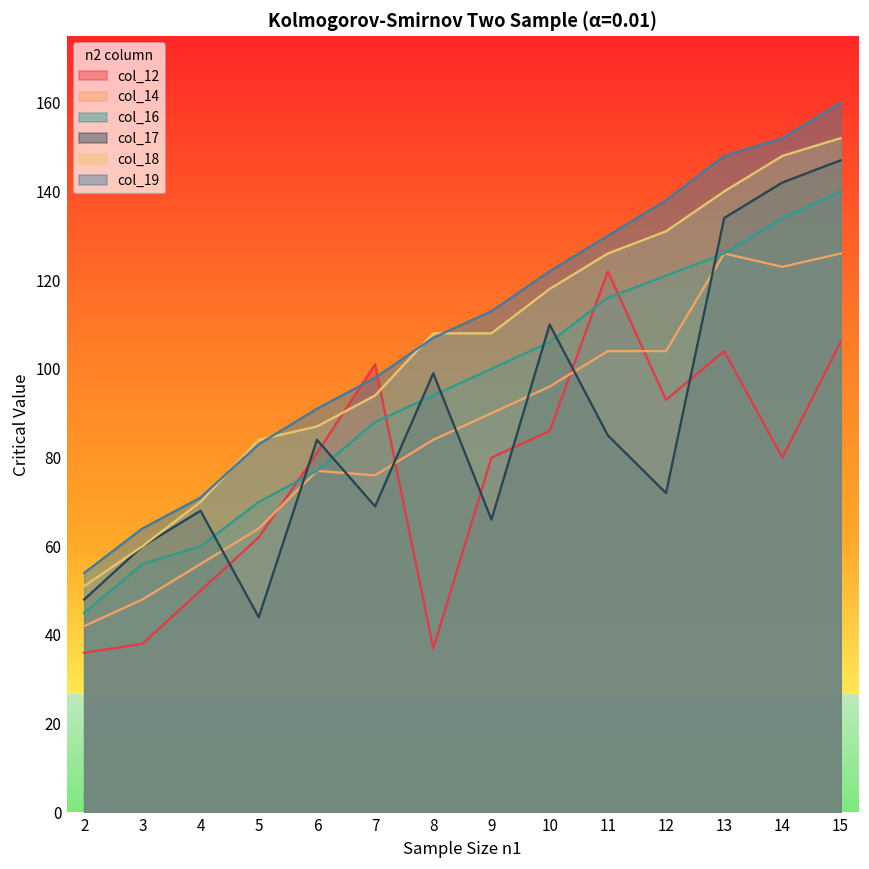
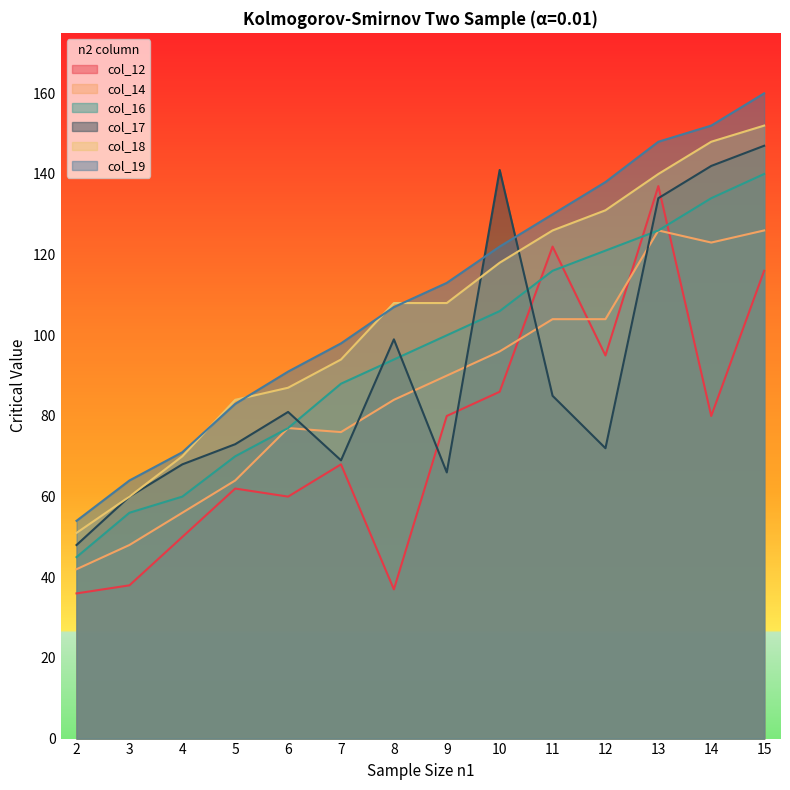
  {
    "col_12": {
      "2": 36,
      "3": 38,
      "4": 50,
      "5": 62,
-     "6": 81,
-     "7": 101,
+     "6": 60,
+     "7": 68,
      "8": 37,
      "9": 80,
      "10": 86,
      "11": 122,
-     "12": 93,
-     "13": 104,
+     "12": 95,
+     "13": 137,
      "14": 80,
-     "15": 106
+     "15": 116
    },
    "col_17": {
      "2": 48,
      "4": 68,
-     "5": 44,
-     "6": 84,
+     "5": 73,
+     "6": 81,
      "7": 69,
      "8": 99,
      "9": 66,
-     "10": 110,
+     "10": 141,
      "11": 85,
      "12": 72,
      "13": 134,
      "14": 142,
      "15": 147
    }
  }
